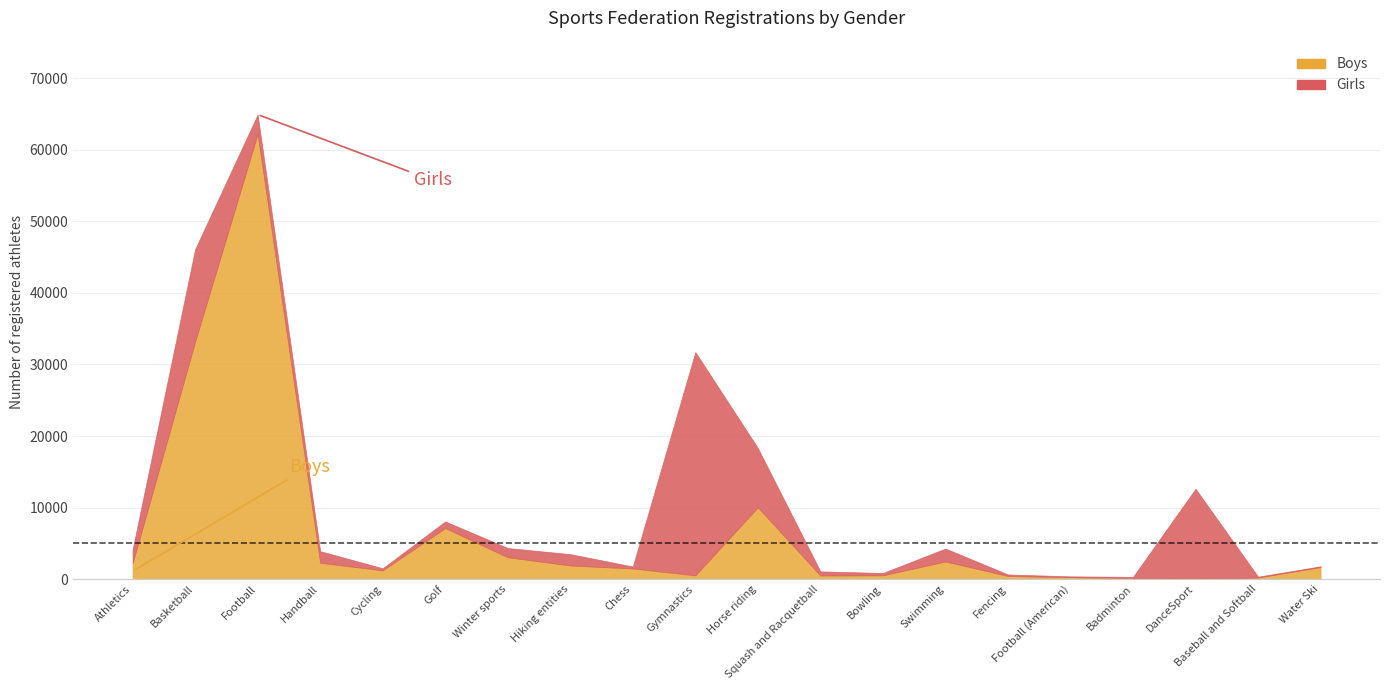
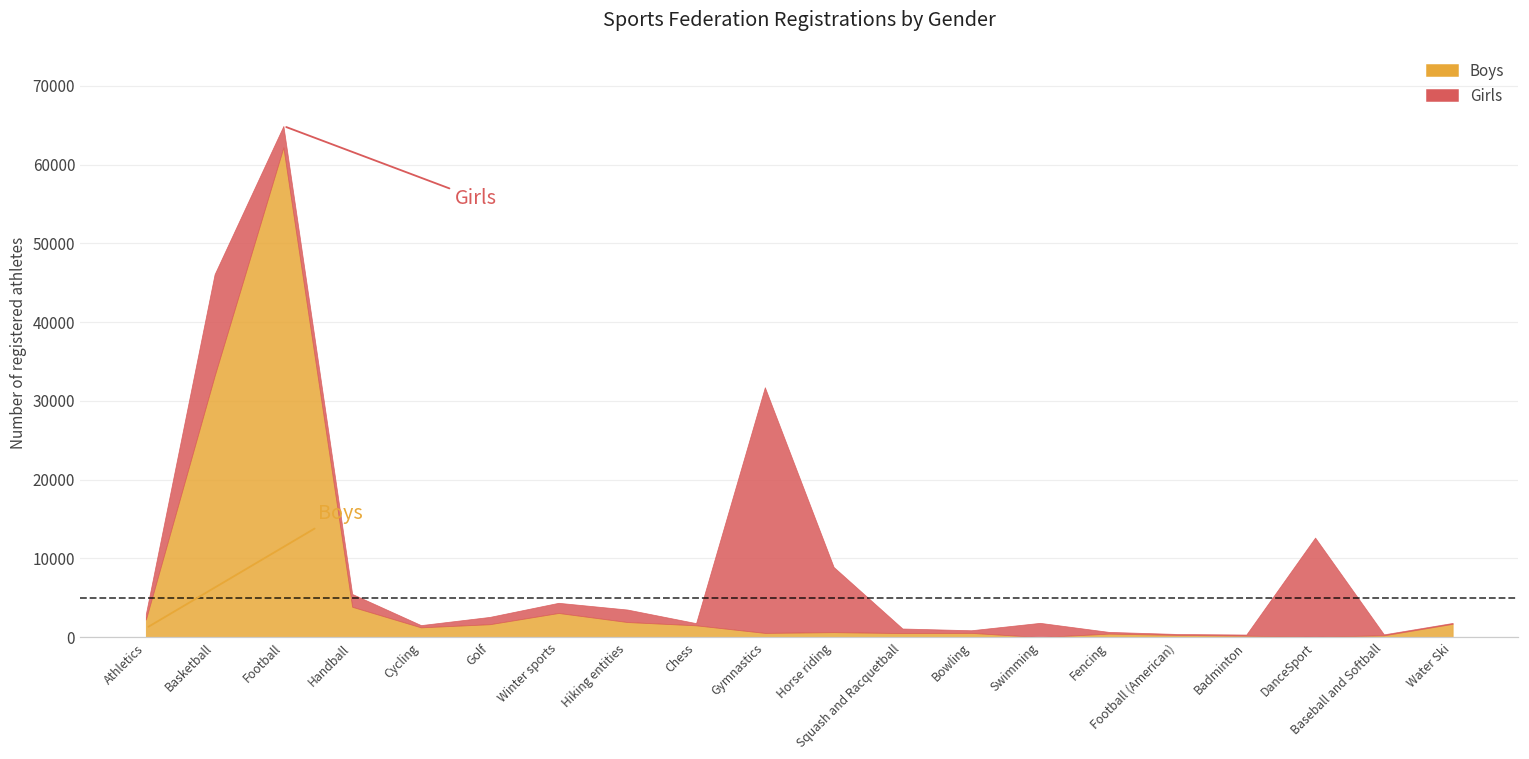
  {
    "Boys": {
      "Athletics": 2000,
      "Basketball": 33000,
      "Football": 62000,
-     "Handball": 2000,
-     "Golf": 7000,
+     "Handball": 4000,
+     "Golf": 2000,
      "Winter sports": 3000,
      "Hiking entities": 2000,
      "Gymnastics": 1000,
-     "Horse riding": 10000,
+     "Horse riding": 1000,
      "Squash and Racquetball": 1000,
-     "Swimming": 2000
+     "Swimming": 0
    },
    "Girls": {
-     "Athletics": 2000,
+     "Athletics": 1000,
      "Basketball": 13000,
      "Football": 3000,
      "Handball": 2000,
      "Golf": 1000,
      "Winter sports": 1000,
      "Hiking entities": 2000,
      "Gymnastics": 31000,
      "Horse riding": 8000,
      "Squash and Racquetball": 1000,
      "Swimming": 2000,
      "DanceSport": 13000
    }
  }
